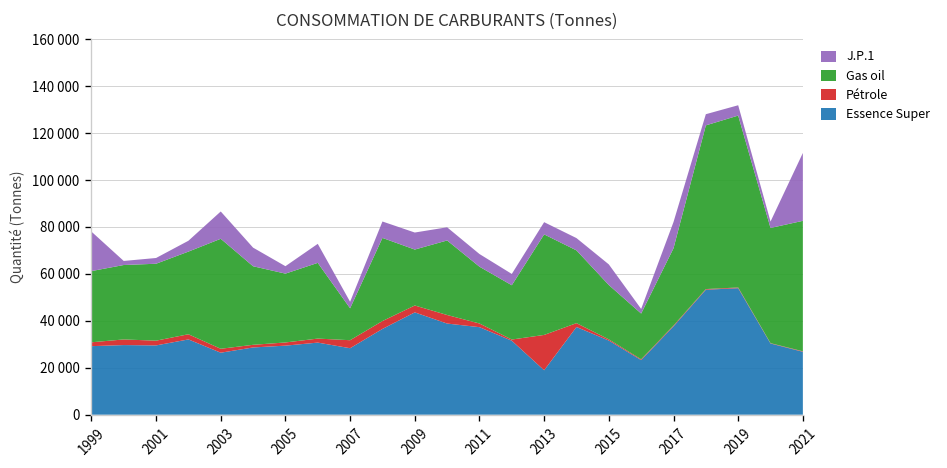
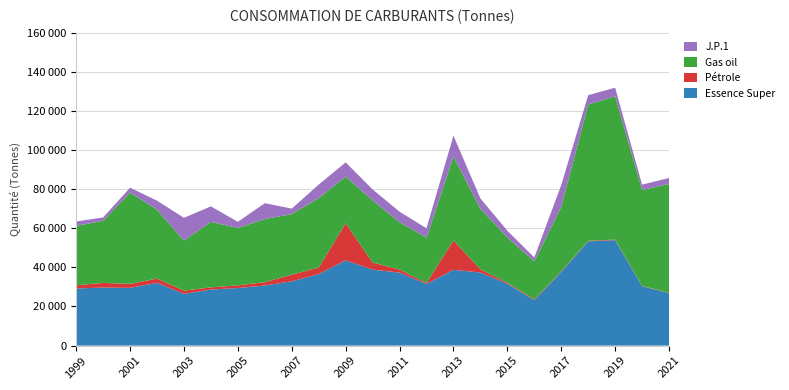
  {
    "Essence Super": {
      "1999": 29000,
      "2001": 30000,
      "2003": 26000,
      "2005": 29000,
-     "2007": 28000,
+     "2007": 33000,
      "2009": 44000,
      "2011": 37000,
-     "2013": 19000
+     "2013": 39000
    },
    "Pétrole": {
      "1999": 2000,
      "2001": 2000,
      "2003": 2000,
      "2005": 1000,
      "2007": 3000,
-     "2009": 3000,
+     "2009": 19000,
      "2011": 2000,
      "2013": 15000
    },
    "Gas oil": {
      "1999": 30000,
-     "2001": 33000,
-     "2003": 47000,
+     "2001": 47000,
+     "2003": 26000,
      "2005": 29000,
-     "2007": 14000,
+     "2007": 31000,
      "2009": 24000,
      "2011": 24000,
      "2013": 43000,
      "2015": 23000,
      "2017": 33000,
      "2019": 73000,
      "2021": 56000
    },
    "J.P.1": {
-     "1999": 17000,
+     "1999": 2000,
      "2001": 2000,
      "2003": 12000,
      "2005": 3000,
      "2007": 3000,
      "2009": 7000,
      "2011": 5000,
-     "2013": 5000,
-     "2015": 9000,
+     "2013": 11000,
+     "2015": 3000,
      "2017": 11000,
      "2019": 4000,
-     "2021": 29000
+     "2021": 3000
    }
  }
